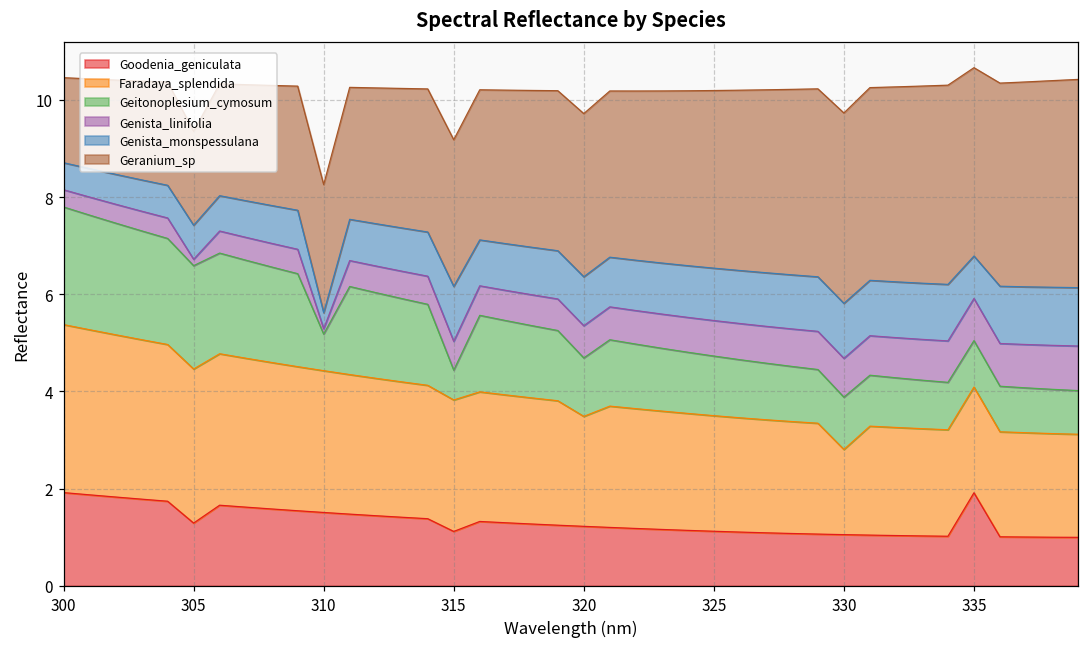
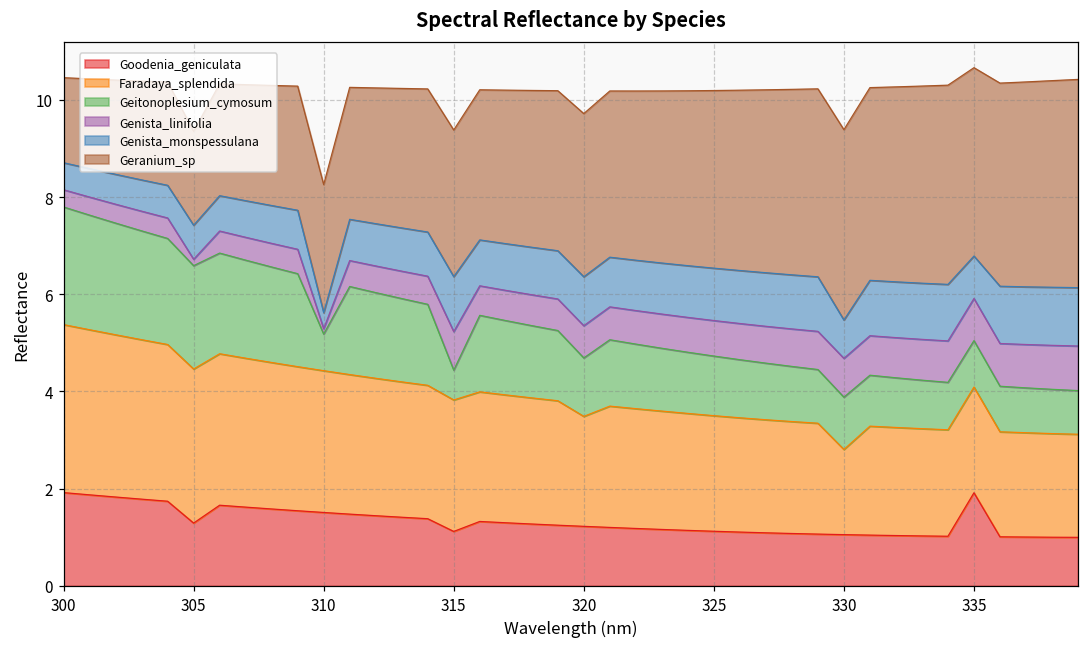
  {
    "Goodenia_geniculata": {
      "300": 1.9,
      "305": 1.3,
      "310": 1.5,
      "315": 1.1,
      "320": 1.2,
      "325": 1.1,
      "330": 1.1,
      "335": 1.9
    },
    "Faradaya_splendida": {
      "300": 3.5,
      "305": 3.2,
      "310": 2.9,
      "315": 2.7,
      "320": 2.3,
      "325": 2.4,
      "330": 1.8,
      "335": 2.2
    },
    "Geitonoplesium_cymosum": {
      "300": 2.4,
      "305": 2.1,
      "310": 0.8,
      "315": 0.6,
      "320": 1.2,
      "325": 1.2,
      "330": 1.1,
      "335": 1.0
    },
    "Genista_linifolia": {
      "300": 0.4,
      "305": 0.1,
      "310": 0.1,
-     "315": 0.6,
+     "315": 0.8,
      "320": 0.7,
      "325": 0.7,
      "330": 0.8,
      "335": 0.9
    },
    "Genista_monspessulana": {
      "300": 0.6,
      "305": 0.7,
      "310": 0.3,
      "315": 1.1,
      "320": 1.0,
      "325": 1.1,
-     "330": 1.1,
+     "330": 0.8,
      "335": 0.9
    },
    "Geranium_sp": {
      "300": 1.8,
      "310": 2.6,
      "315": 3.0,
      "320": 3.4,
      "325": 3.7,
      "330": 3.9,
      "335": 3.9
    }
  }
